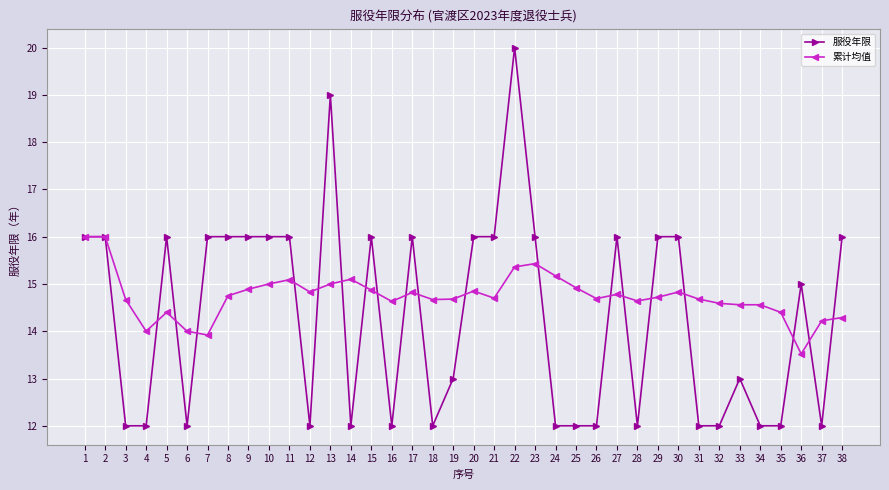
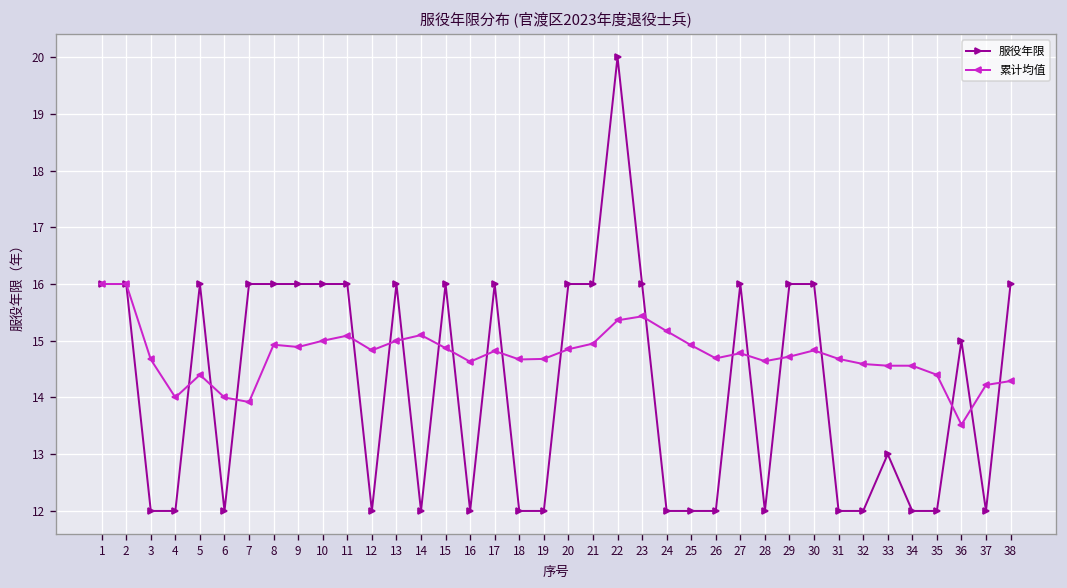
  {
    "服役年限": {
      "3": 12,
      "4": 12,
      "5": 16,
      "6": 12,
      "7": 16,
      "8": 16,
      "9": 16,
      "10": 16,
      "11": 16,
      "12": 12,
-     "13": 19,
+     "13": 16,
      "14": 12,
      "15": 16,
      "16": 12,
      "17": 16,
      "18": 12,
-     "19": 13,
+     "19": 12,
      "20": 16,
      "21": 16,
      "22": 20,
      "23": 16,
      "24": 12,
      "25": 12,
      "26": 12,
      "27": 16,
      "28": 12,
      "29": 16,
      "30": 16,
      "31": 12,
      "32": 12,
      "33": 13,
      "34": 12,
      "35": 12,
      "36": 15,
      "37": 12,
      "38": 16
    },
    "累计均值": {
      "3": 14.7,
      "4": 14.0,
      "5": 14.4,
      "6": 14.0,
      "7": 13.9,
-     "8": 14.8,
+     "8": 14.9,
      "9": 14.9,
      "10": 15.0,
      "11": 15.1,
      "12": 14.8,
      "13": 15.0,
      "14": 15.1,
      "15": 14.9,
      "16": 14.6,
      "17": 14.8,
      "18": 14.7,
      "19": 14.7,
      "20": 14.9,
-     "21": 14.7,
+     "21": 15.0,
      "22": 15.4,
      "23": 15.4,
      "24": 15.2,
      "25": 14.9,
      "26": 14.7,
      "27": 14.8,
      "28": 14.6,
      "29": 14.7,
      "30": 14.8,
      "31": 14.7,
      "32": 14.6,
      "33": 14.6,
      "34": 14.6,
      "35": 14.4,
      "36": 13.5,
      "37": 14.2,
      "38": 14.3
    }
  }
